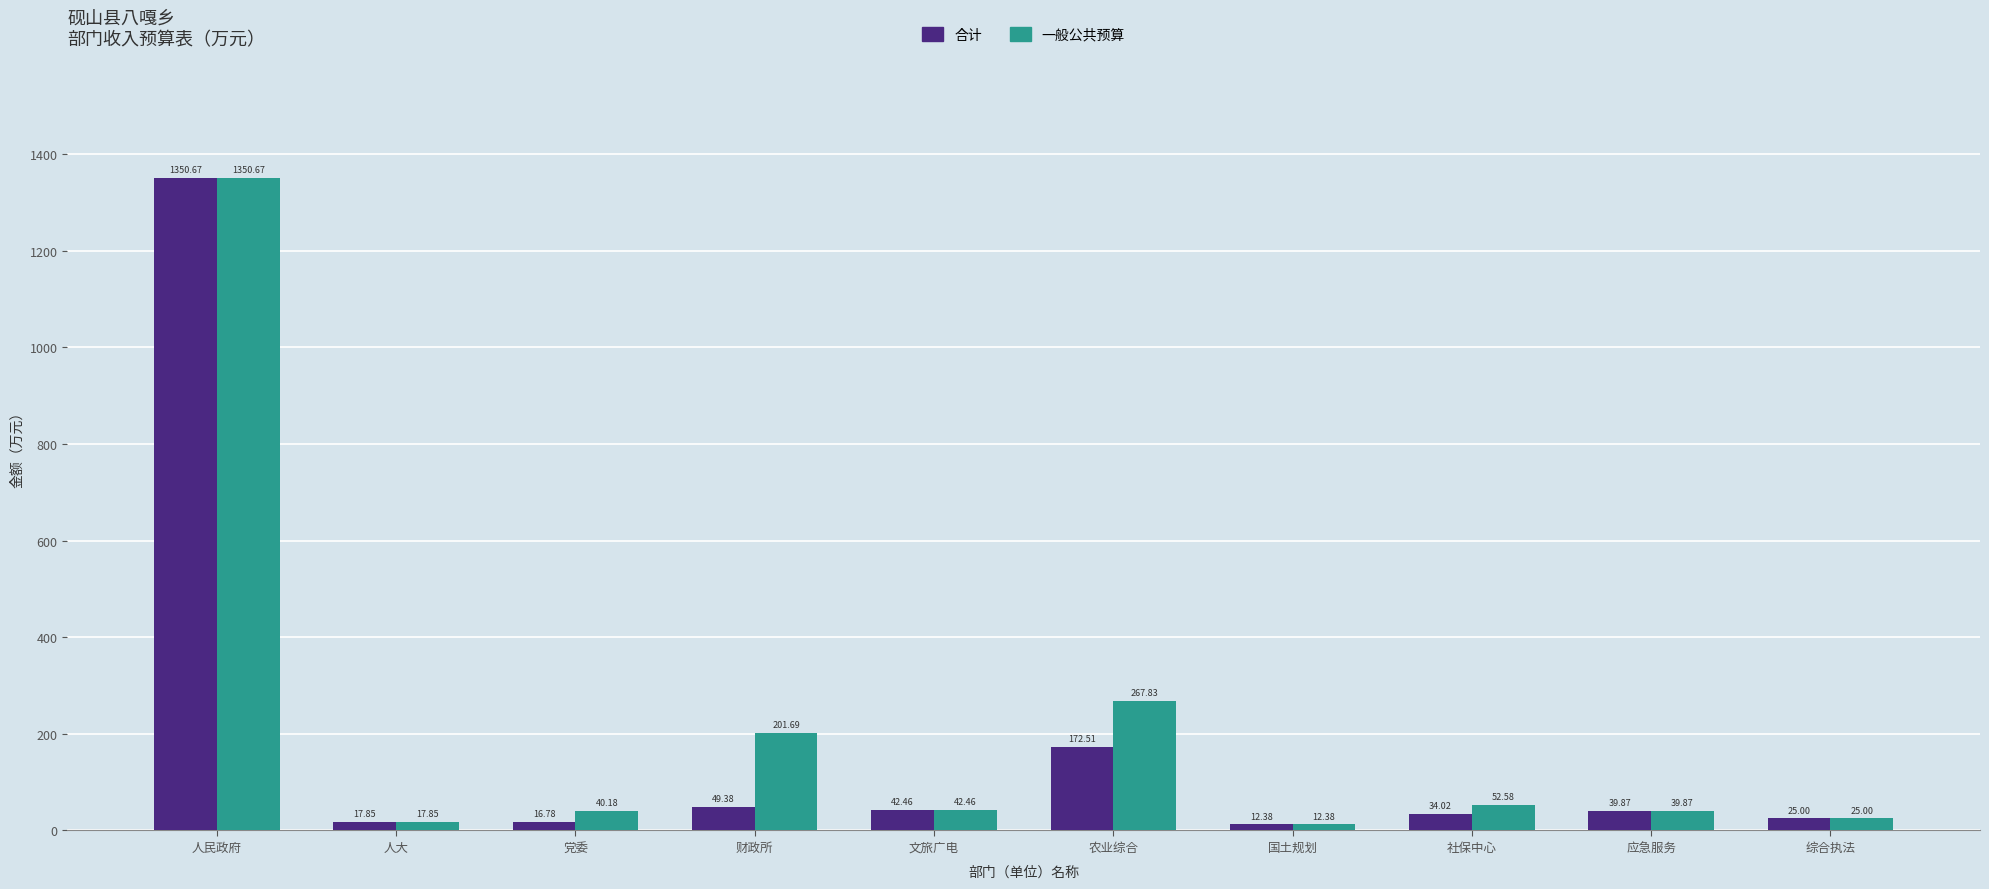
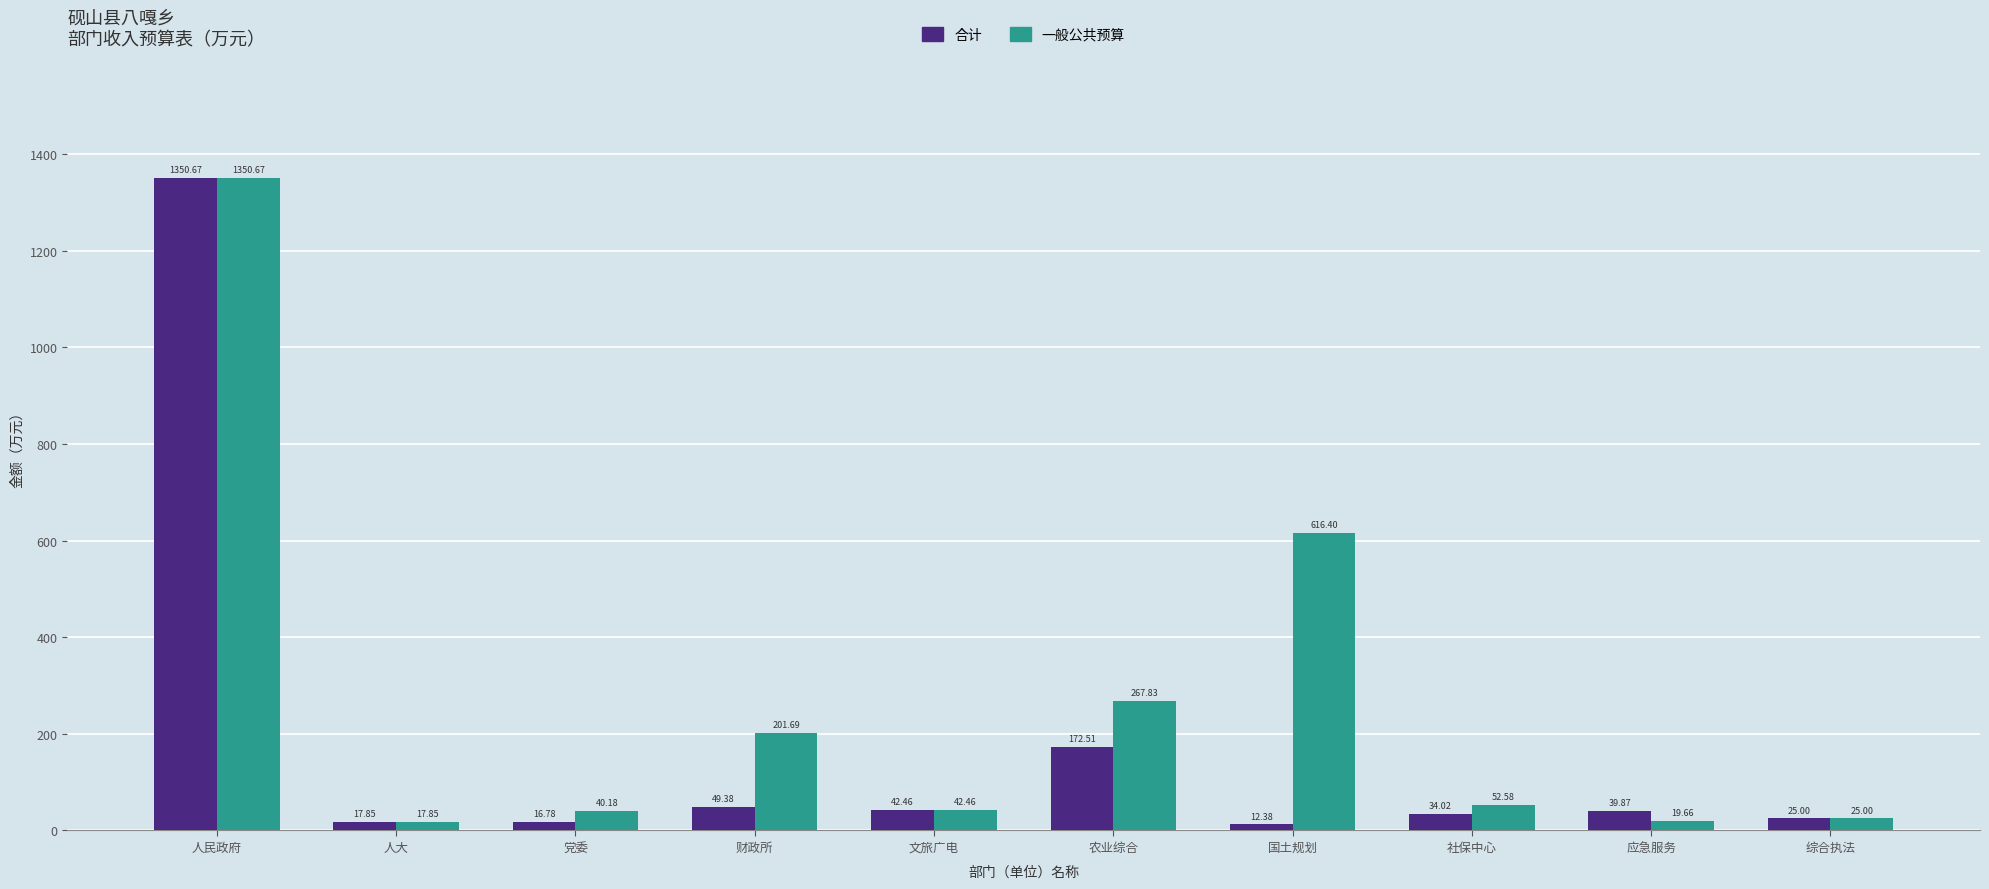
  {
    "合计": {
      "人民政府": 1350.67,
      "人大": 17.85,
      "党委": 16.78,
      "财政所": 49.38,
      "文旅广电": 42.46,
      "农业综合": 172.51,
      "国土规划": 12.38,
      "社保中心": 34.02,
      "应急服务": 39.87,
      "综合执法": 25.00
    },
    "一般公共预算": {
      "人民政府": 1350.67,
      "人大": 17.85,
      "党委": 40.18,
      "财政所": 201.69,
      "文旅广电": 42.46,
      "农业综合": 267.83,
-     "国土规划": 12.38,
+     "国土规划": 616.40,
      "社保中心": 52.58,
-     "应急服务": 39.87,
+     "应急服务": 19.66,
      "综合执法": 25.00
    }
  }
